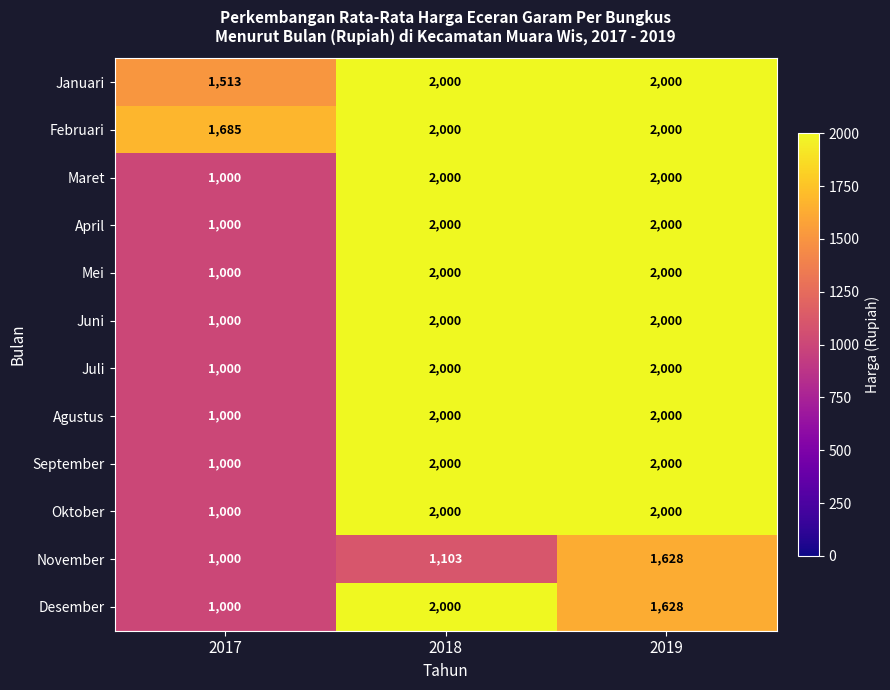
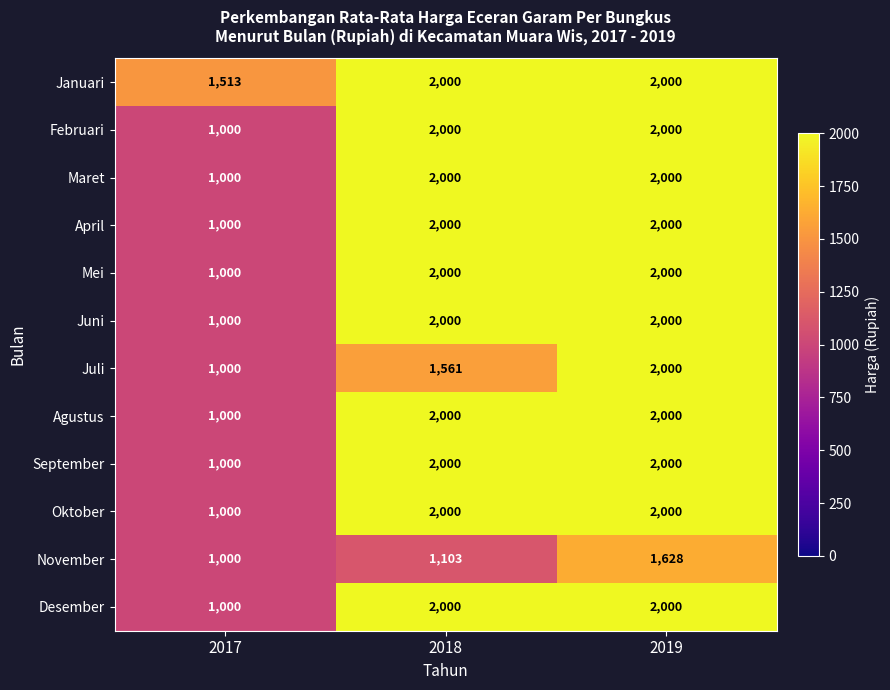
  {
    "Januari": {
      "2017": "1,513",
      "2018": "2,000",
      "2019": "2,000"
    },
    "Februari": {
-     "2017": "1,685",
+     "2017": "1,000",
      "2018": "2,000",
      "2019": "2,000"
    },
    "Maret": {
      "2017": "1,000",
      "2018": "2,000",
      "2019": "2,000"
    },
    "April": {
      "2017": "1,000",
      "2018": "2,000",
      "2019": "2,000"
    },
    "Mei": {
      "2017": "1,000",
      "2018": "2,000",
      "2019": "2,000"
    },
    "Juni": {
      "2017": "1,000",
      "2018": "2,000",
      "2019": "2,000"
    },
    "Juli": {
      "2017": "1,000",
-     "2018": "2,000",
+     "2018": "1,561",
      "2019": "2,000"
    },
    "Agustus": {
      "2017": "1,000",
      "2018": "2,000",
      "2019": "2,000"
    },
    "September": {
      "2017": "1,000",
      "2018": "2,000",
      "2019": "2,000"
    },
    "Oktober": {
      "2017": "1,000",
      "2018": "2,000",
      "2019": "2,000"
    },
    "November": {
      "2017": "1,000",
      "2018": "1,103",
      "2019": "1,628"
    },
    "Desember": {
      "2017": "1,000",
      "2018": "2,000",
-     "2019": "1,628"
+     "2019": "2,000"
    }
  }
